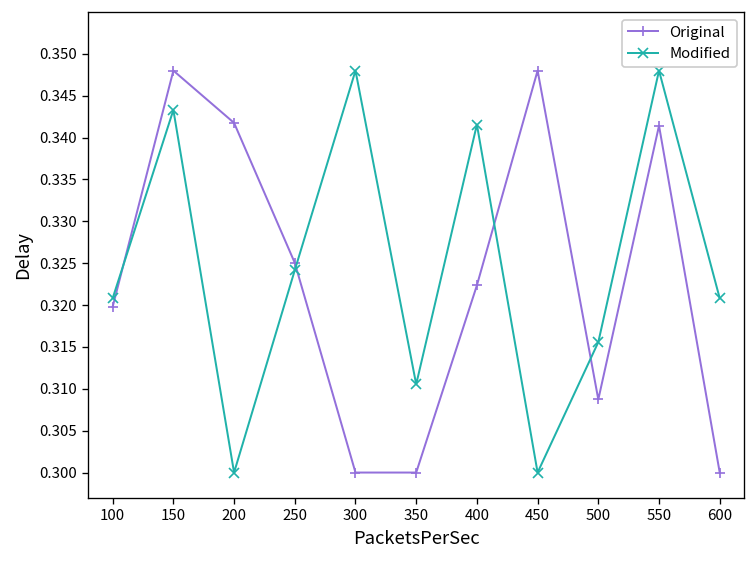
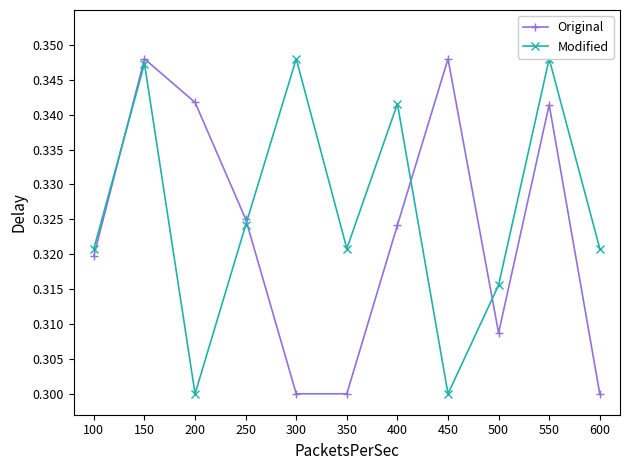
  {
    "Original": {
      "100": 0.320,
      "150": 0.348,
      "200": 0.342,
      "250": 0.325,
      "300": 0.300,
      "350": 0.300,
-     "400": 0.322,
+     "400": 0.324,
      "450": 0.348,
      "500": 0.309,
      "550": 0.341,
      "600": 0.300
    },
    "Modified": {
      "100": 0.321,
-     "150": 0.343,
+     "150": 0.347,
      "200": 0.300,
      "250": 0.324,
      "300": 0.348,
-     "350": 0.311,
+     "350": 0.321,
      "400": 0.342,
      "450": 0.300,
      "500": 0.316,
      "550": 0.348,
      "600": 0.321
    }
  }
